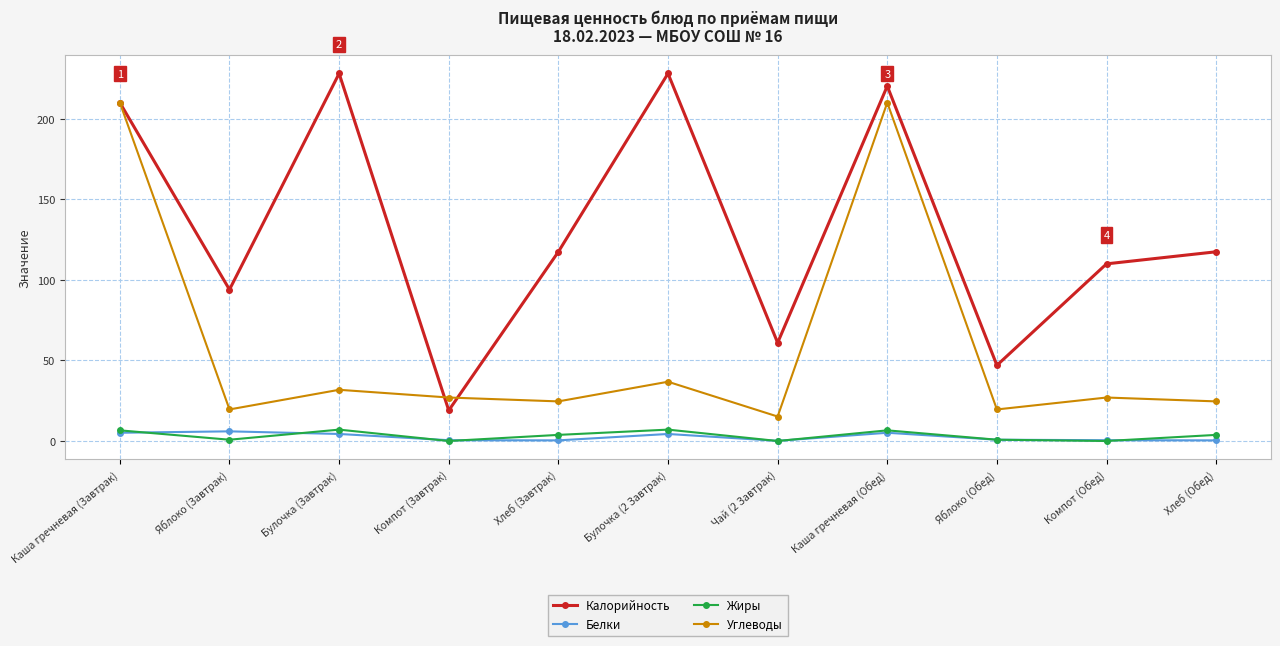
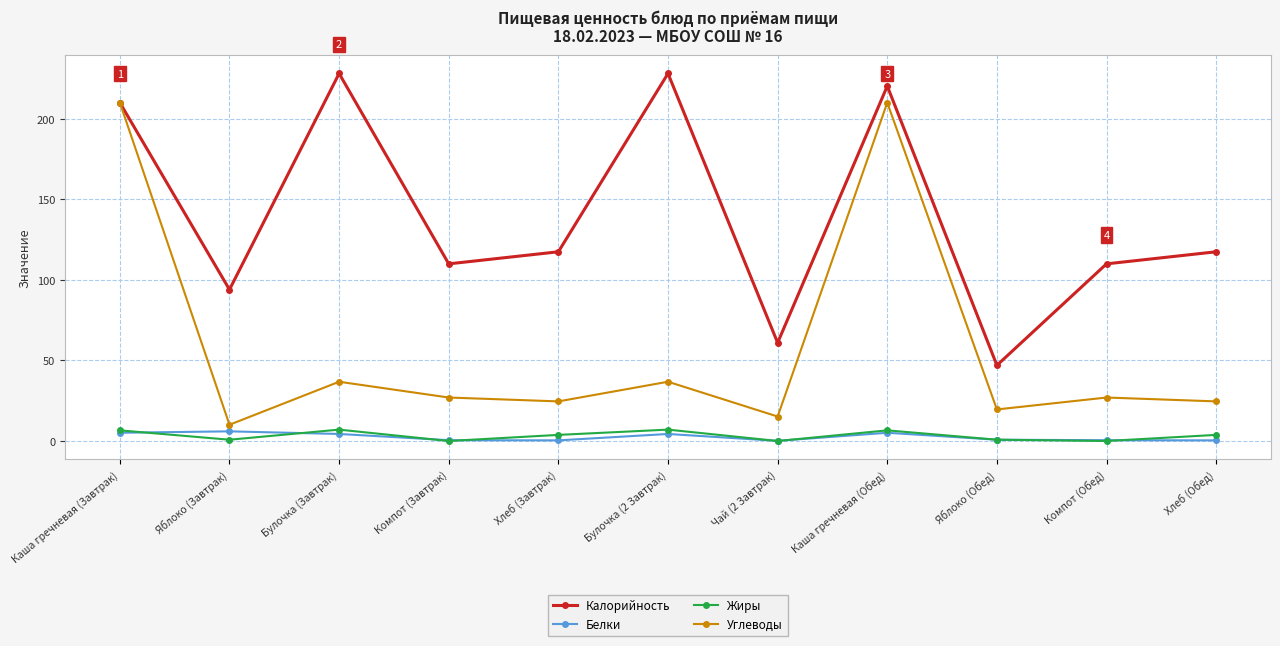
  {
    "Калорийность": {
      "Яблоко (Завтрак)": 94,
-     "Компот (Завтрак)": 19,
+     "Компот (Завтрак)": 110,
      "Хлеб (Завтрак)": 118,
      "Булочка (2 Завтрак)": 228,
      "Чай (2 Завтрак)": 61,
      "Яблоко (Обед)": 47,
      "Хлеб (Обед)": 118
    },
    "Белки": {
      "Яблоко (Завтрак)": 6,
      "Булочка (Завтрак)": 4,
      "Хлеб (Завтрак)": 0,
      "Булочка (2 Завтрак)": 4,
      "Хлеб (Обед)": 0
    },
    "Жиры": {
      "Яблоко (Завтрак)": 1,
      "Булочка (Завтрак)": 7,
      "Хлеб (Завтрак)": 4,
      "Булочка (2 Завтрак)": 7,
      "Хлеб (Обед)": 4
    },
    "Углеводы": {
-     "Яблоко (Завтрак)": 20,
-     "Булочка (Завтрак)": 32,
+     "Яблоко (Завтрак)": 10,
+     "Булочка (Завтрак)": 37,
      "Компот (Завтрак)": 27,
      "Хлеб (Завтрак)": 25,
      "Булочка (2 Завтрак)": 37,
      "Чай (2 Завтрак)": 15,
      "Каша гречневая (Обед)": 210,
      "Яблоко (Обед)": 20,
      "Компот (Обед)": 27,
      "Хлеб (Обед)": 25
    }
  }
